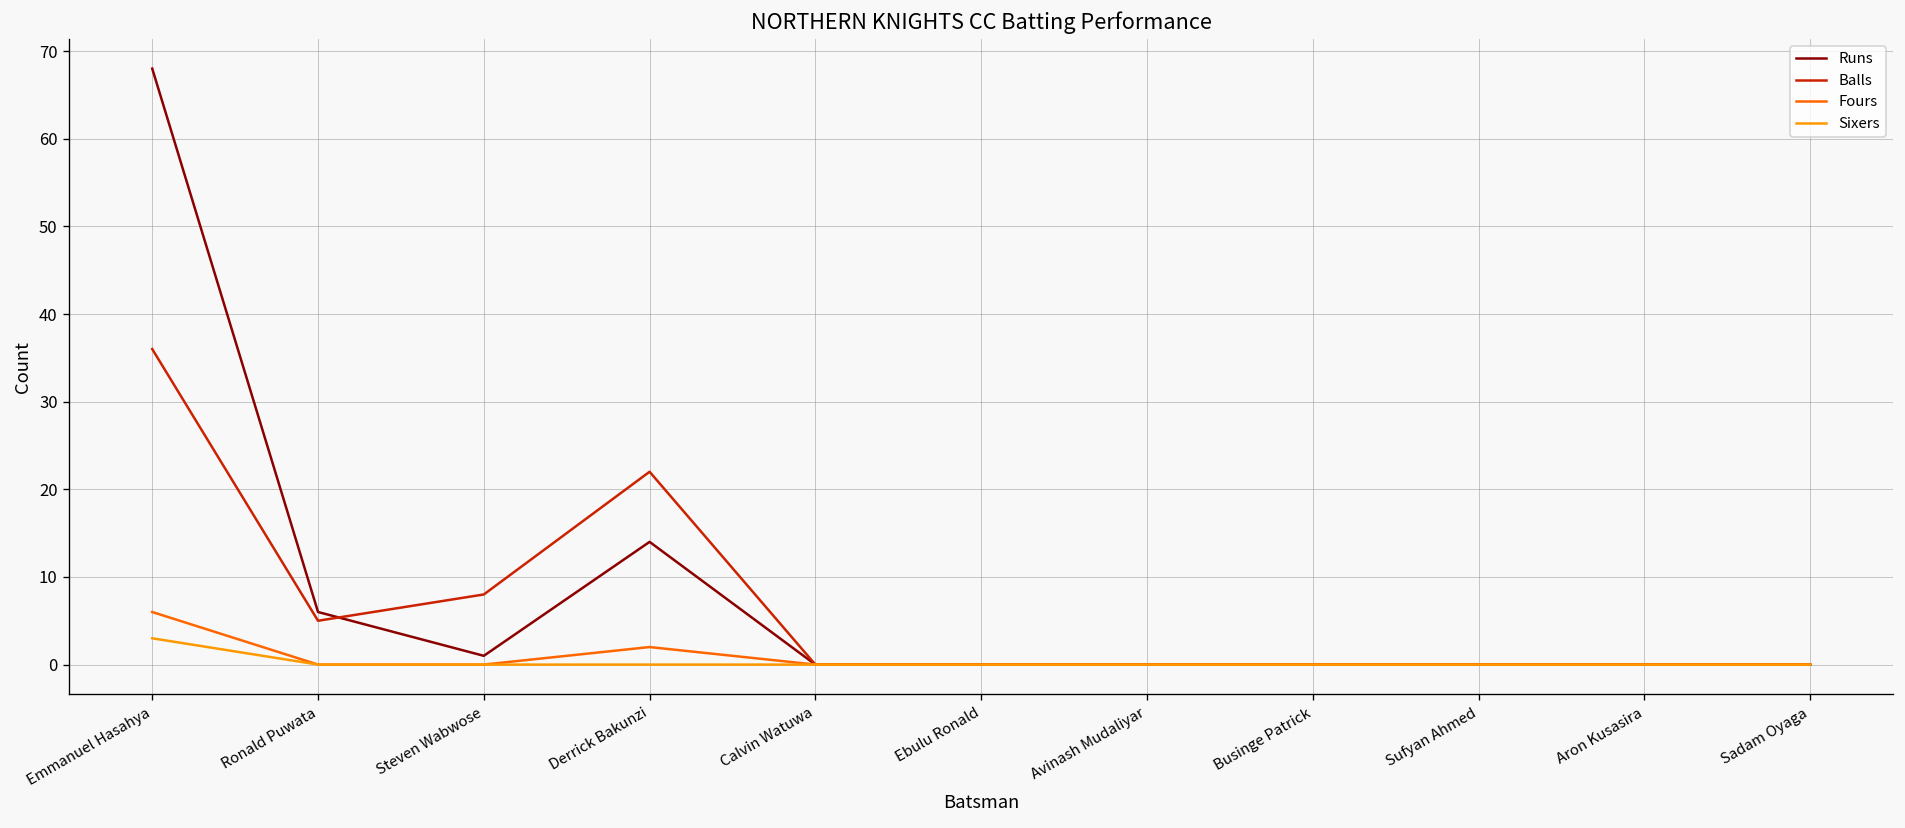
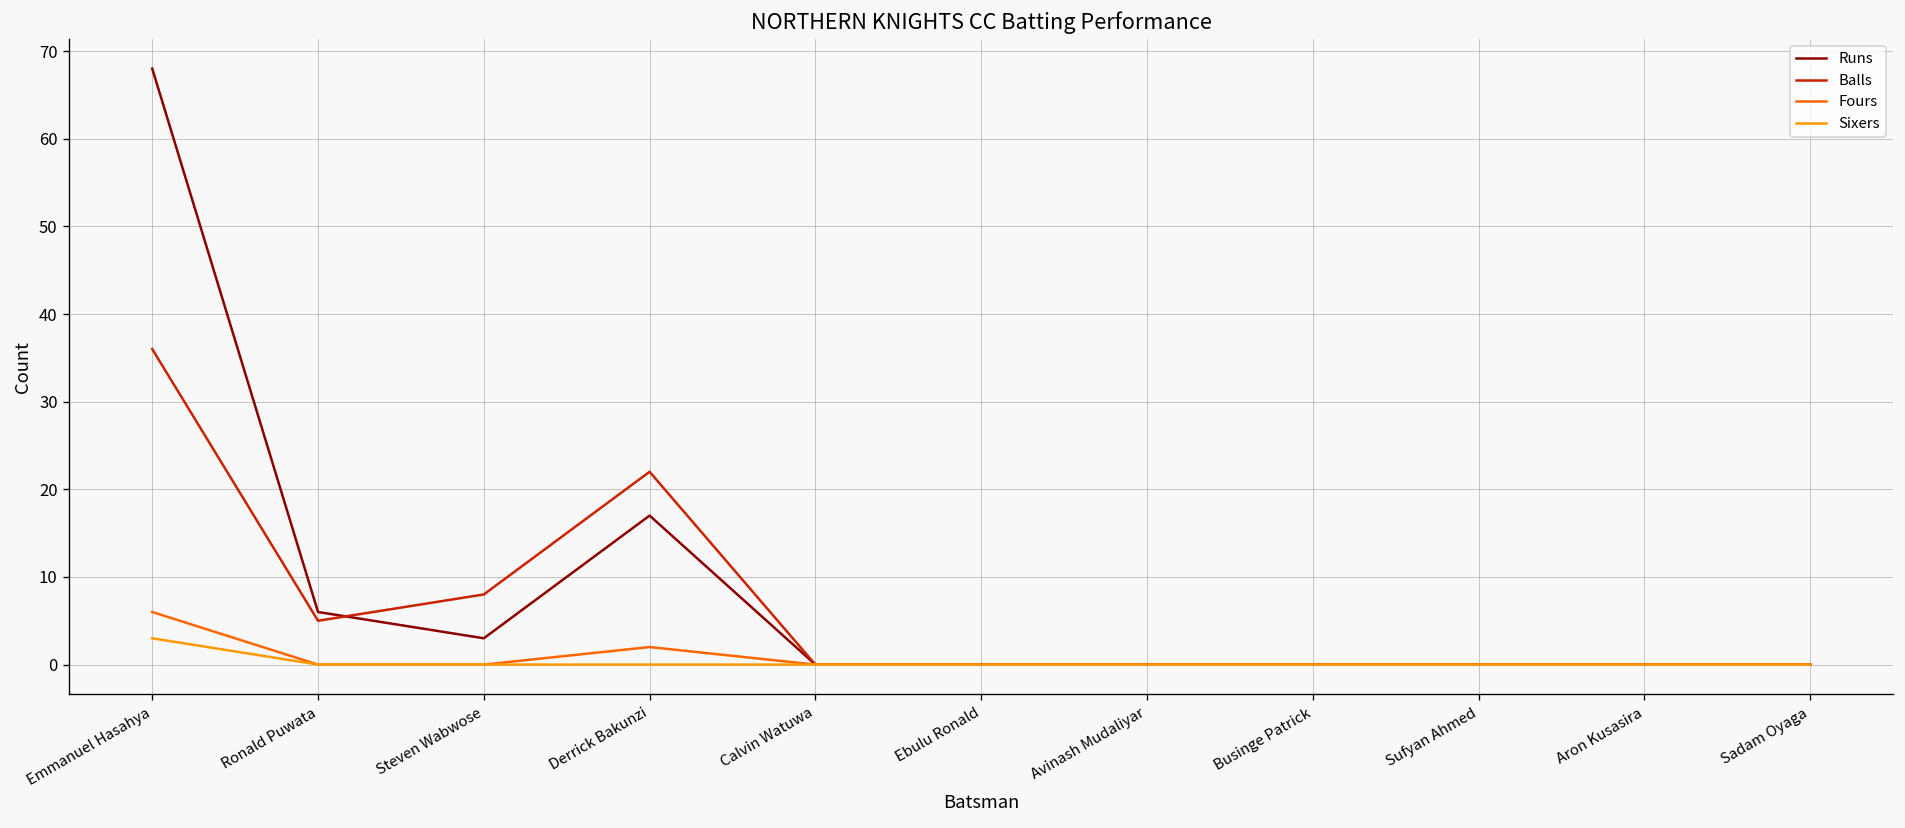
  {
    "Runs": {
      "Emmanuel Hasahya": 68,
      "Ronald Puwata": 6,
-     "Steven Wabwose": 1,
-     "Derrick Bakunzi": 14
+     "Steven Wabwose": 3,
+     "Derrick Bakunzi": 17
    },
    "Balls": {
      "Emmanuel Hasahya": 36,
      "Ronald Puwata": 5,
      "Steven Wabwose": 8,
      "Derrick Bakunzi": 22
    }
  }
